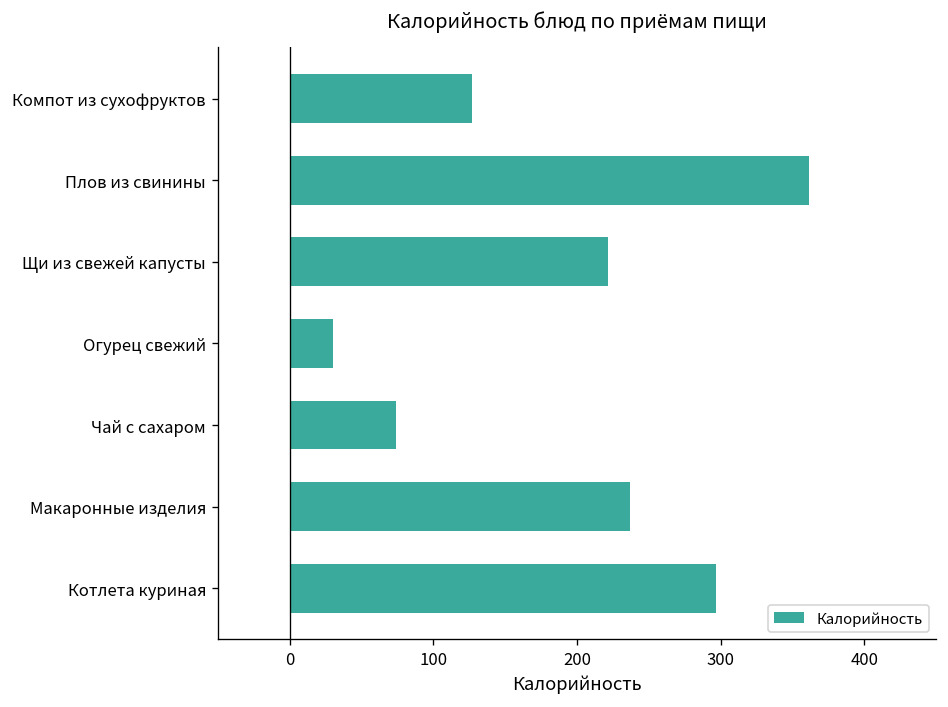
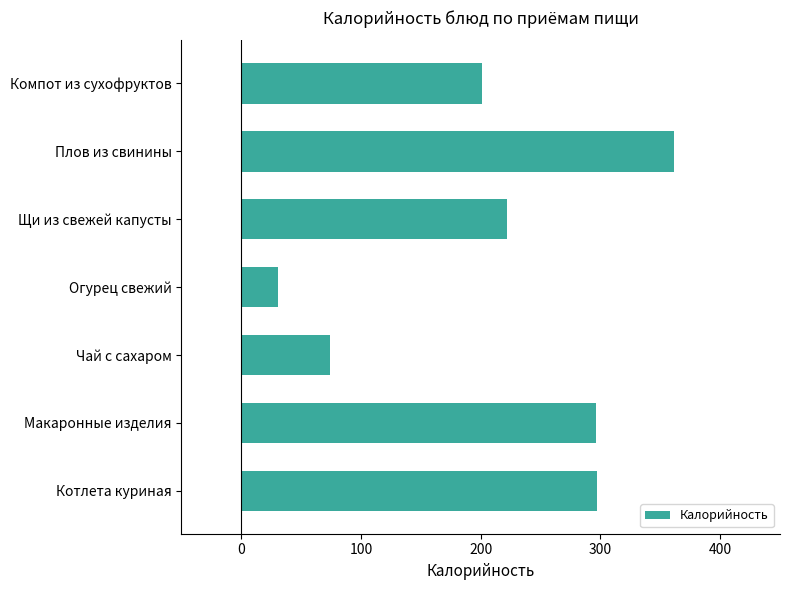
  {
-   "Компот из сухофруктов": 127,
+   "Компот из сухофруктов": 201,
    "Плов из свинины": 362,
    "Щи из свежей капусты": 222,
    "Огурец свежий": 30,
    "Чай с сахаром": 74,
-   "Макаронные изделия": 237,
+   "Макаронные изделия": 296,
    "Котлета куриная": 297
  }
